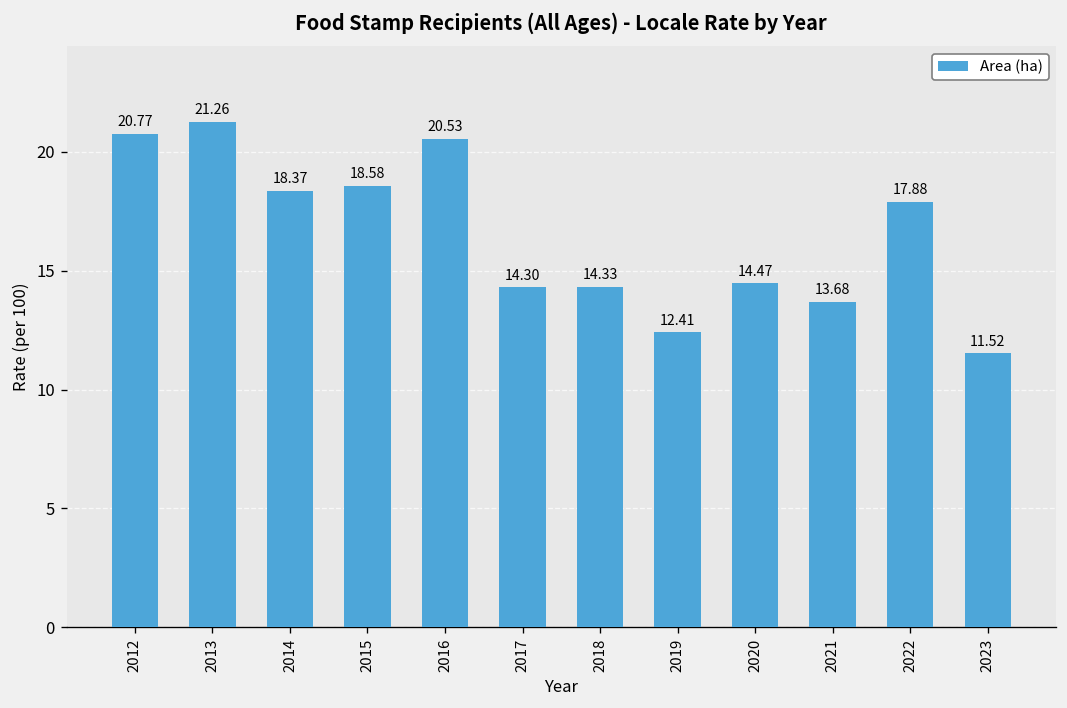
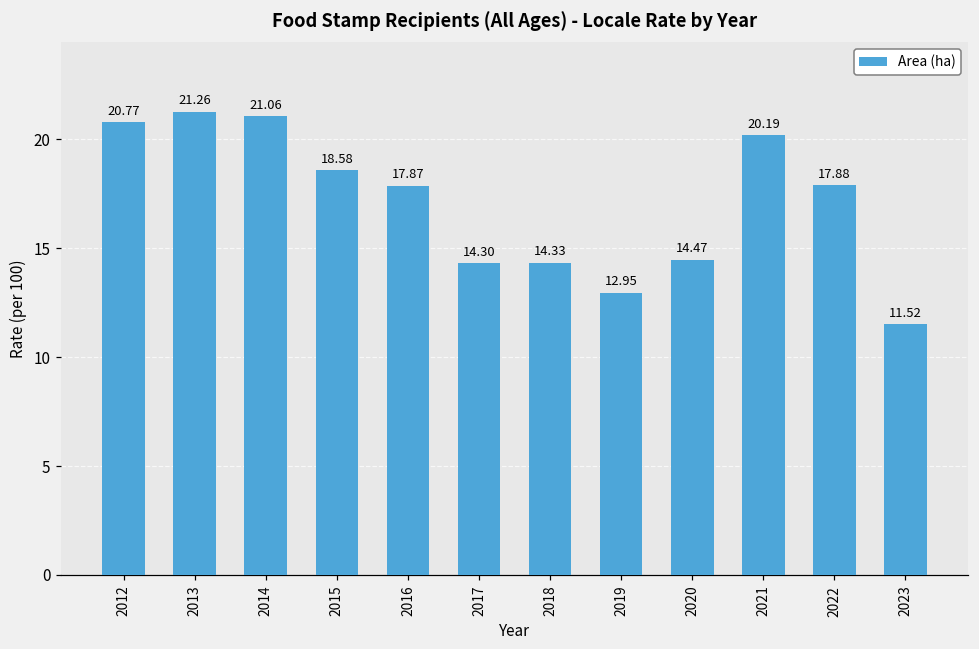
  {
    "2012": 20.77,
    "2013": 21.26,
-   "2014": 18.37,
+   "2014": 21.06,
    "2015": 18.58,
-   "2016": 20.53,
+   "2016": 17.87,
    "2017": 14.30,
    "2018": 14.33,
-   "2019": 12.41,
+   "2019": 12.95,
    "2020": 14.47,
-   "2021": 13.68,
+   "2021": 20.19,
    "2022": 17.88,
    "2023": 11.52
  }
